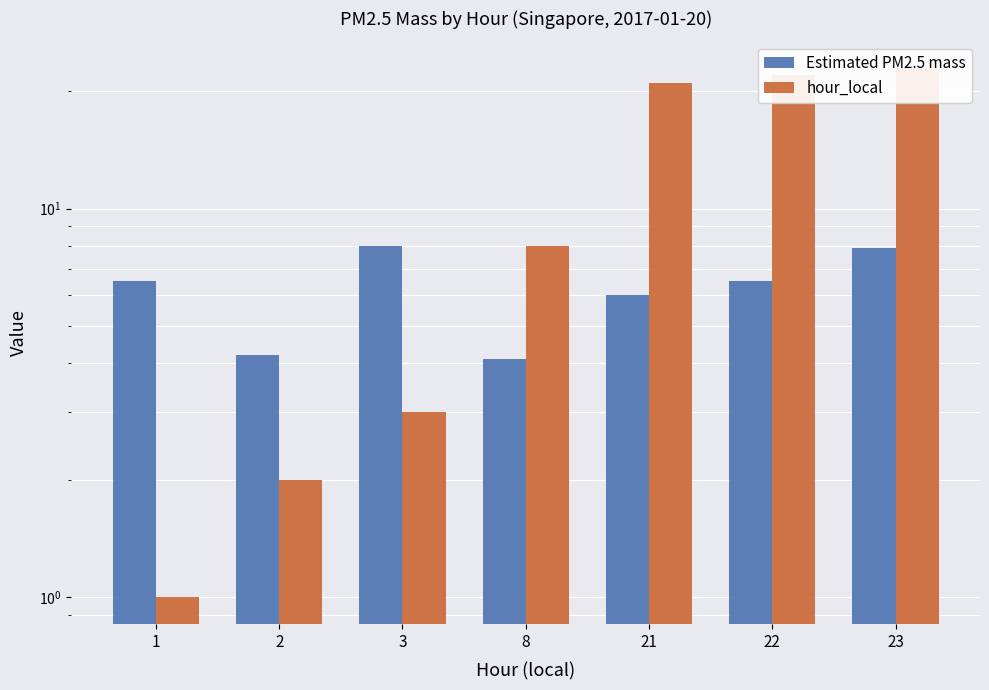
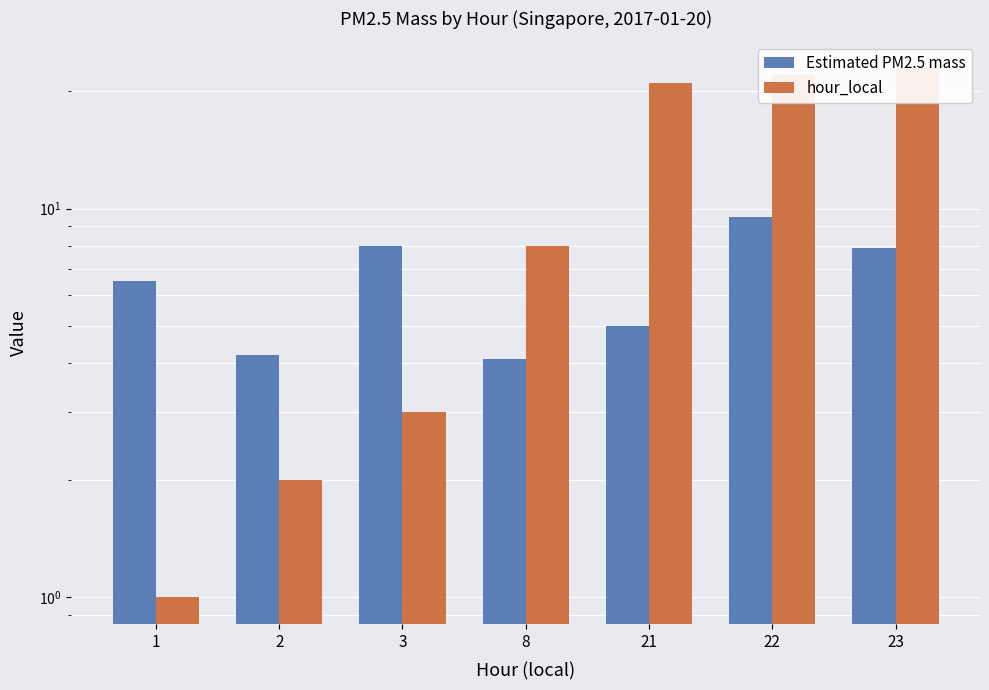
  {
    "Estimated PM2.5 mass": {
      "1": 6.5,
      "2": 4.2,
      "3": 8.0,
      "8": 4.1,
-     "21": 6,
-     "22": 6.5,
+     "21": 5,
+     "22": 9.5,
      "23": 7.9
    },
    "hour_local": {
      "1": 1.0,
      "2": 2.0,
      "3": 3.0,
      "8": 8.0,
      "21": 21
    }
  }
